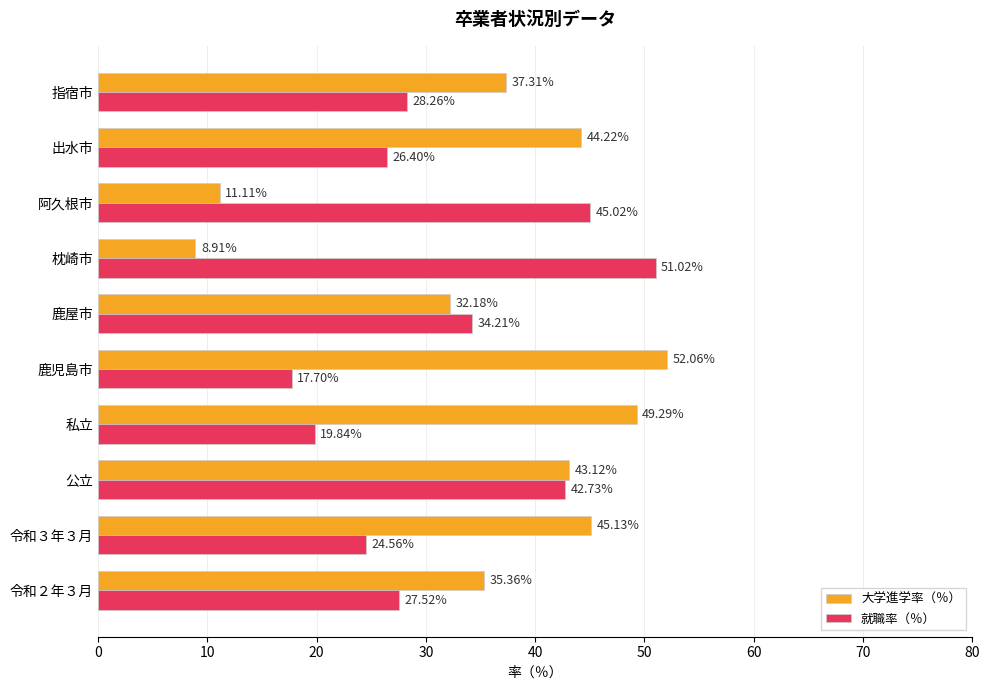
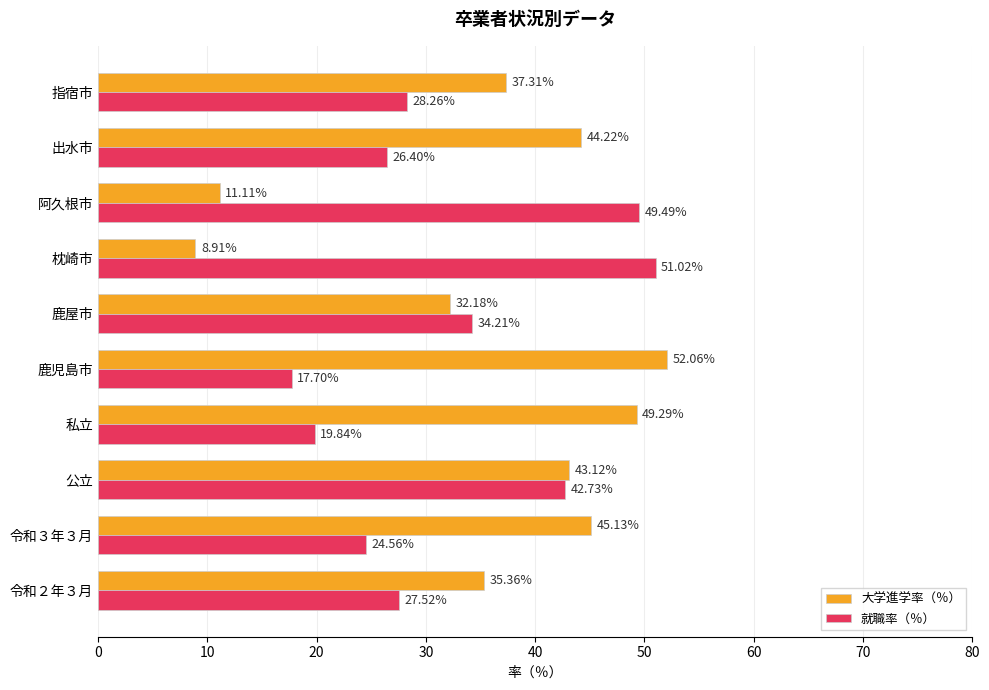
  {
    "大学進学率（％）": {
      "指宿市": "37.31%",
      "出水市": "44.22%",
      "阿久根市": "11.11%",
      "枕崎市": "8.91%",
      "鹿屋市": "32.18%",
      "鹿児島市": "52.06%",
      "私立": "49.29%",
      "公立": "43.12%",
      "令和３年３月": "45.13%",
      "令和２年３月": "35.36%"
    },
    "就職率（％）": {
      "指宿市": "28.26%",
      "出水市": "26.40%",
-     "阿久根市": "45.02%",
+     "阿久根市": "49.49%",
      "枕崎市": "51.02%",
      "鹿屋市": "34.21%",
      "鹿児島市": "17.70%",
      "私立": "19.84%",
      "公立": "42.73%",
      "令和３年３月": "24.56%",
      "令和２年３月": "27.52%"
    }
  }
